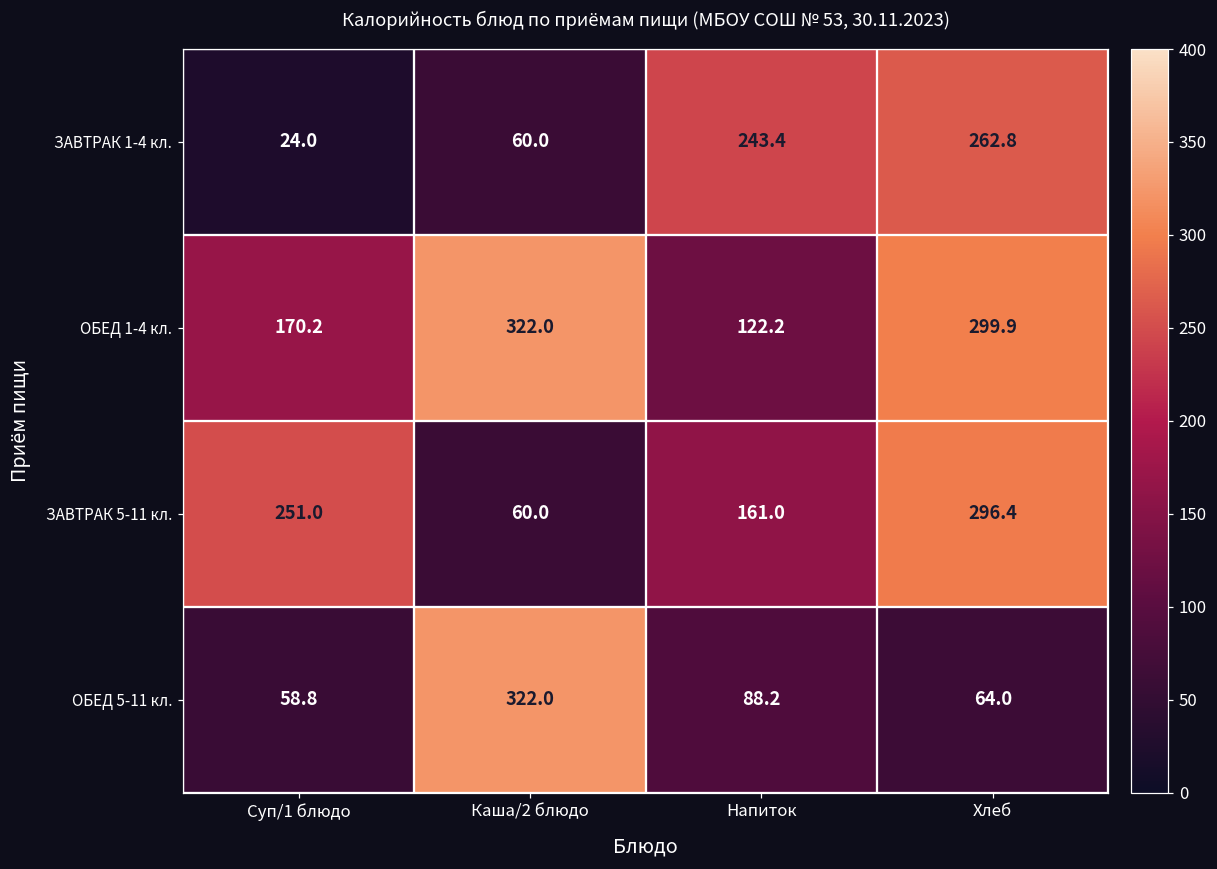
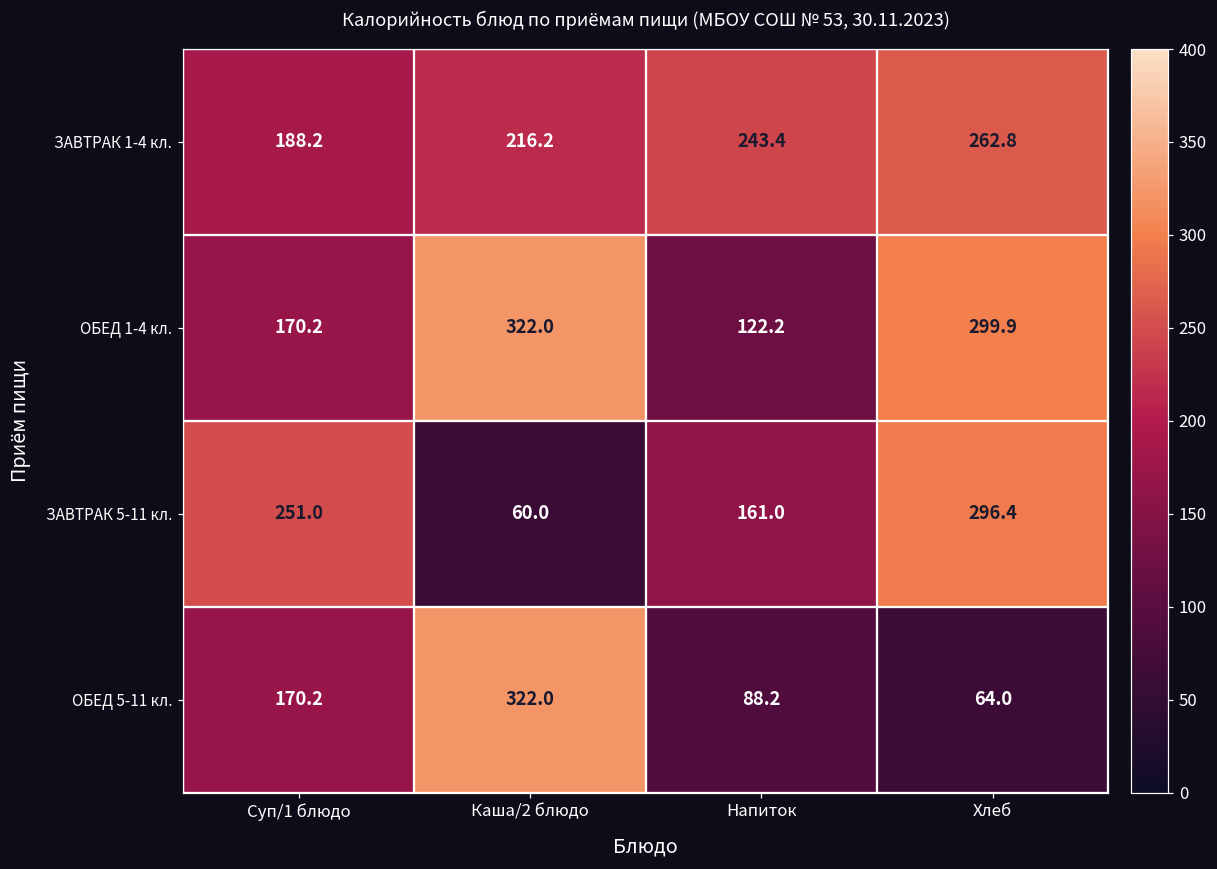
  {
    "ЗАВТРАК 1-4 кл.": {
-     "Суп/1 блюдо": 24.0,
-     "Каша/2 блюдо": 60.0,
+     "Суп/1 блюдо": 188.2,
+     "Каша/2 блюдо": 216.2,
      "Напиток": 243.4,
      "Хлеб": 262.8
    },
    "ОБЕД 1-4 кл.": {
      "Суп/1 блюдо": 170.2,
      "Каша/2 блюдо": 322.0,
      "Напиток": 122.2,
      "Хлеб": 299.9
    },
    "ЗАВТРАК 5-11 кл.": {
      "Суп/1 блюдо": 251.0,
      "Каша/2 блюдо": 60.0,
      "Напиток": 161.0,
      "Хлеб": 296.4
    },
    "ОБЕД 5-11 кл.": {
-     "Суп/1 блюдо": 58.8,
+     "Суп/1 блюдо": 170.2,
      "Каша/2 блюдо": 322.0,
      "Напиток": 88.2,
      "Хлеб": 64.0
    }
  }
